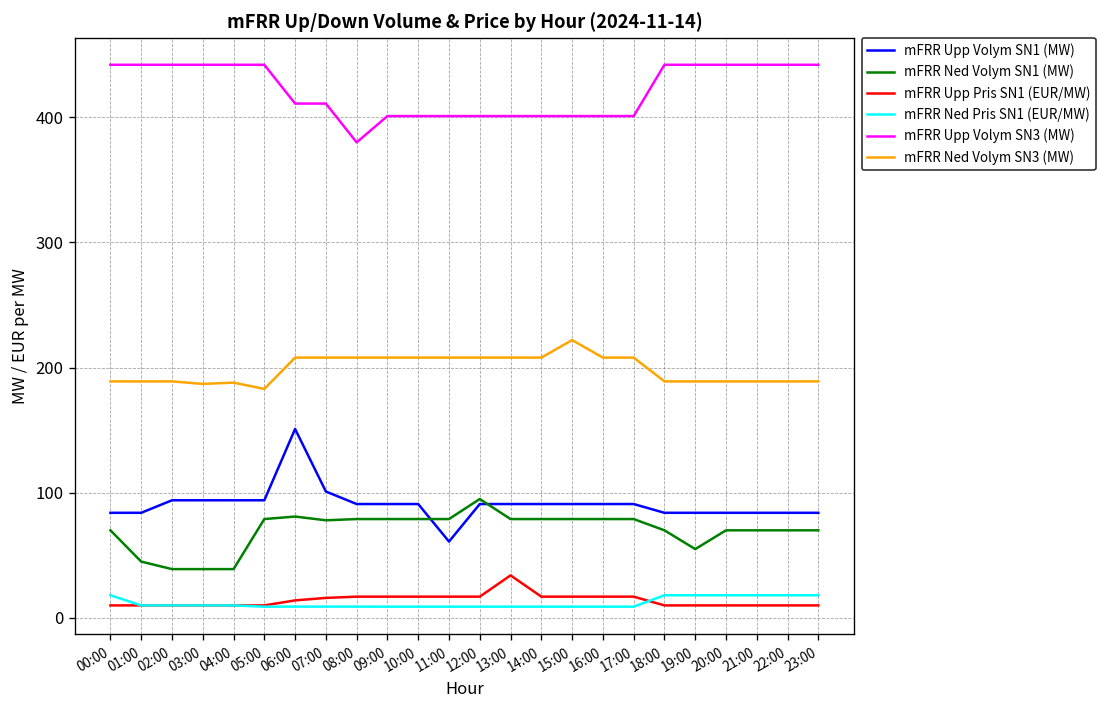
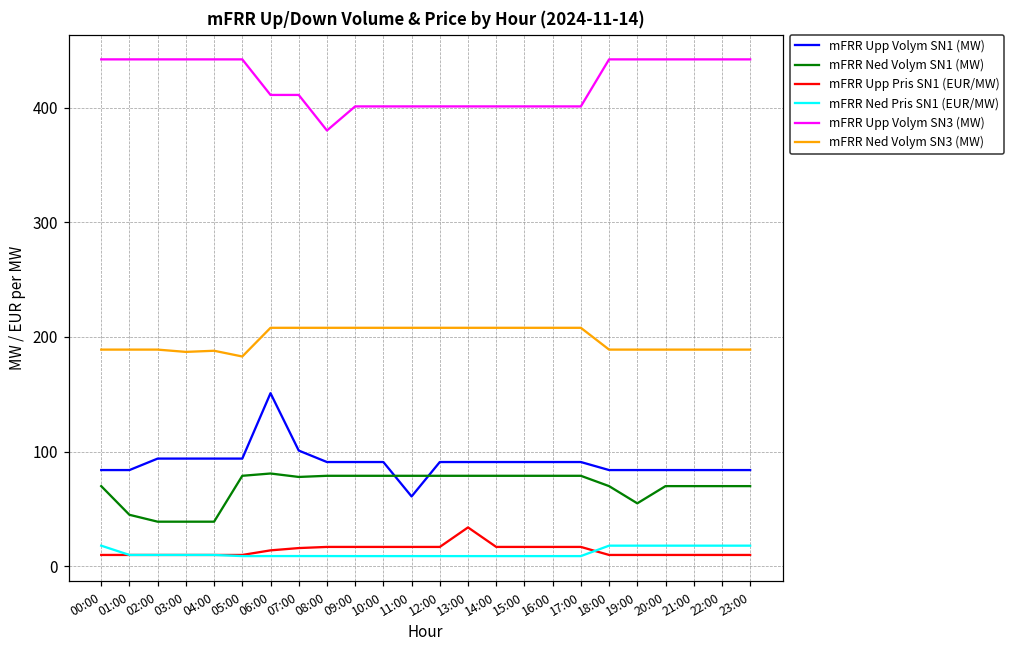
  {
    "mFRR Upp Volym SN1 (MW)": {
      "00:00": 84,
      "01:00": 84,
      "02:00": 94,
      "03:00": 94,
      "04:00": 94,
      "05:00": 94,
      "06:00": 151,
      "07:00": 101,
      "08:00": 91,
      "09:00": 91,
      "10:00": 91,
      "11:00": 61,
      "12:00": 91,
      "13:00": 91,
      "14:00": 91,
      "15:00": 91,
      "16:00": 91,
      "17:00": 91,
      "18:00": 84,
      "19:00": 84,
      "20:00": 84,
      "21:00": 84,
      "22:00": 84,
      "23:00": 84
    },
    "mFRR Ned Volym SN1 (MW)": {
      "00:00": 70,
      "01:00": 45,
      "02:00": 39,
      "03:00": 39,
      "04:00": 39,
      "05:00": 79,
      "06:00": 81,
      "07:00": 78,
      "08:00": 79,
      "09:00": 79,
      "10:00": 79,
      "11:00": 79,
-     "12:00": 95,
+     "12:00": 79,
      "13:00": 79,
      "14:00": 79,
      "15:00": 79,
      "16:00": 79,
      "17:00": 79,
      "18:00": 70,
      "19:00": 55,
      "20:00": 70,
      "21:00": 70,
      "22:00": 70,
      "23:00": 70
    },
    "mFRR Upp Pris SN1 (EUR/MW)": {
      "00:00": 10,
      "06:00": 14,
      "07:00": 16,
      "08:00": 17,
      "09:00": 17,
      "10:00": 17,
      "11:00": 17,
      "12:00": 17,
      "13:00": 34,
      "14:00": 17,
      "15:00": 17,
      "16:00": 17,
      "17:00": 17,
      "18:00": 10,
      "19:00": 10,
      "20:00": 10,
      "21:00": 10,
      "22:00": 10,
      "23:00": 10
    },
    "mFRR Ned Pris SN1 (EUR/MW)": {
      "00:00": 18,
      "06:00": 9,
      "07:00": 9,
      "08:00": 9,
      "09:00": 9,
      "10:00": 9,
      "11:00": 9,
      "12:00": 9,
      "13:00": 9,
      "14:00": 9,
      "15:00": 9,
      "16:00": 9,
      "17:00": 9,
      "18:00": 18,
      "19:00": 18,
      "20:00": 18,
      "21:00": 18,
      "22:00": 18,
      "23:00": 18
    },
    "mFRR Upp Volym SN3 (MW)": {
      "00:00": 442,
      "01:00": 442,
      "02:00": 442,
      "03:00": 442,
      "04:00": 442,
      "05:00": 442,
      "06:00": 411,
      "07:00": 411,
      "08:00": 380,
      "09:00": 401,
      "10:00": 401,
      "11:00": 401,
      "12:00": 401,
      "13:00": 401,
      "14:00": 401,
      "15:00": 401,
      "16:00": 401,
      "17:00": 401,
      "18:00": 442,
      "19:00": 442,
      "20:00": 442,
      "21:00": 442,
      "22:00": 442,
      "23:00": 442
    },
    "mFRR Ned Volym SN3 (MW)": {
      "00:00": 189,
      "01:00": 189,
      "02:00": 189,
      "03:00": 187,
      "04:00": 188,
      "05:00": 183,
      "06:00": 208,
      "07:00": 208,
      "08:00": 208,
      "09:00": 208,
      "10:00": 208,
      "11:00": 208,
      "12:00": 208,
      "13:00": 208,
      "14:00": 208,
-     "15:00": 222,
+     "15:00": 208,
      "16:00": 208,
      "17:00": 208,
      "18:00": 189,
      "19:00": 189,
      "20:00": 189,
      "21:00": 189,
      "22:00": 189,
      "23:00": 189
    }
  }
